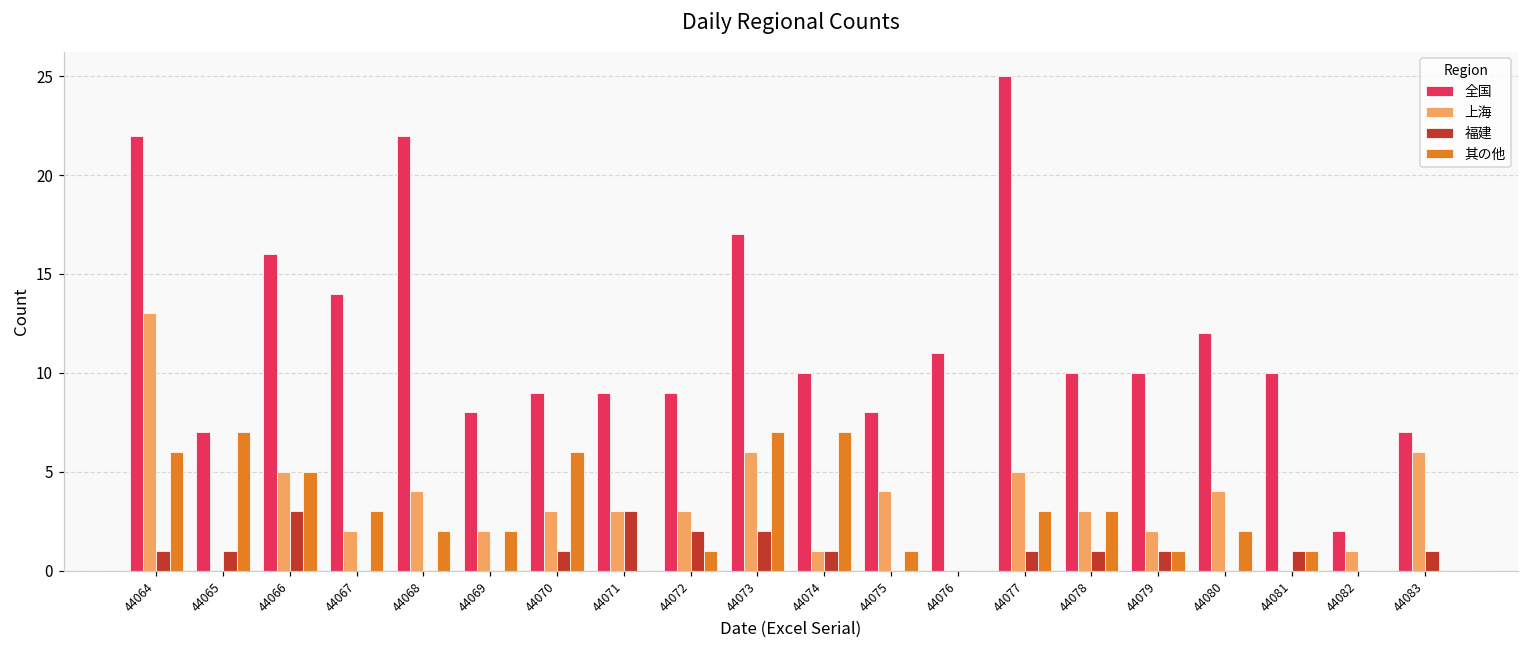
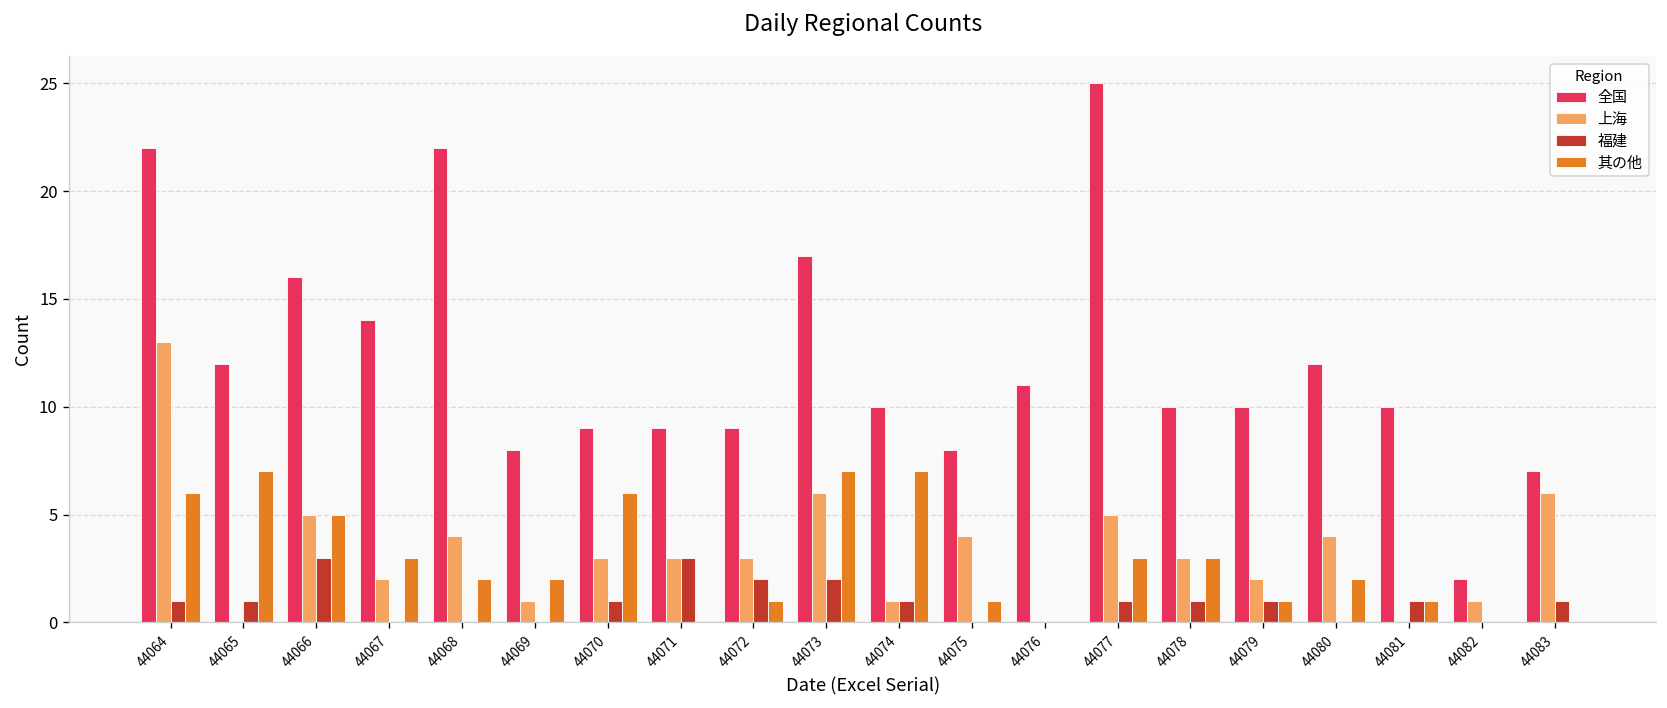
  {
    "全国": {
      "44064": 22,
-     "44065": 7,
+     "44065": 12,
      "44066": 16,
      "44067": 14,
      "44068": 22,
      "44069": 8,
      "44070": 9,
      "44071": 9,
      "44072": 9,
      "44073": 17,
      "44074": 10,
      "44075": 8,
      "44076": 11,
      "44077": 25,
      "44078": 10,
      "44079": 10,
      "44080": 12,
      "44081": 10,
      "44082": 2,
      "44083": 7
    },
    "上海": {
      "44064": 13,
      "44065": 0,
      "44066": 5,
      "44067": 2,
      "44068": 4,
-     "44069": 2,
+     "44069": 1,
      "44070": 3,
      "44071": 3,
      "44072": 3,
      "44073": 6,
      "44074": 1,
      "44075": 4,
      "44076": 0,
      "44077": 5,
      "44078": 3,
      "44079": 2,
      "44080": 4,
      "44081": 0,
      "44082": 1,
      "44083": 6
    },
    "福建": {
      "44064": 1,
      "44065": 1,
      "44066": 3,
      "44067": 0,
      "44068": 0,
      "44069": 0,
      "44070": 1,
      "44071": 3,
      "44072": 2,
      "44073": 2,
      "44074": 1,
      "44075": 0,
      "44076": 0,
      "44077": 1,
      "44078": 1,
      "44079": 1,
      "44080": 0,
      "44081": 1,
      "44082": 0,
      "44083": 1
    },
    "其の他": {
      "44064": 6,
      "44065": 7,
      "44066": 5,
      "44067": 3,
      "44068": 2,
      "44069": 2,
      "44070": 6,
      "44071": 0,
      "44072": 1,
      "44073": 7,
      "44074": 7,
      "44075": 1,
      "44076": 0,
      "44077": 3,
      "44078": 3,
      "44079": 1,
      "44080": 2,
      "44081": 1,
      "44082": 0,
      "44083": 0
    }
  }
